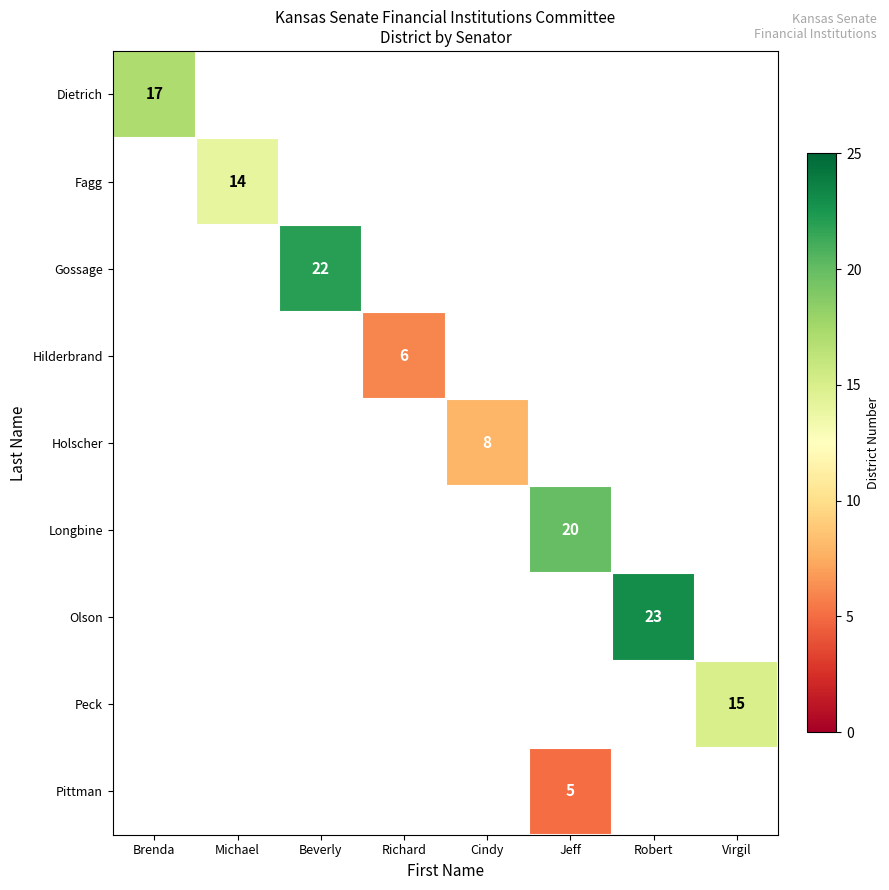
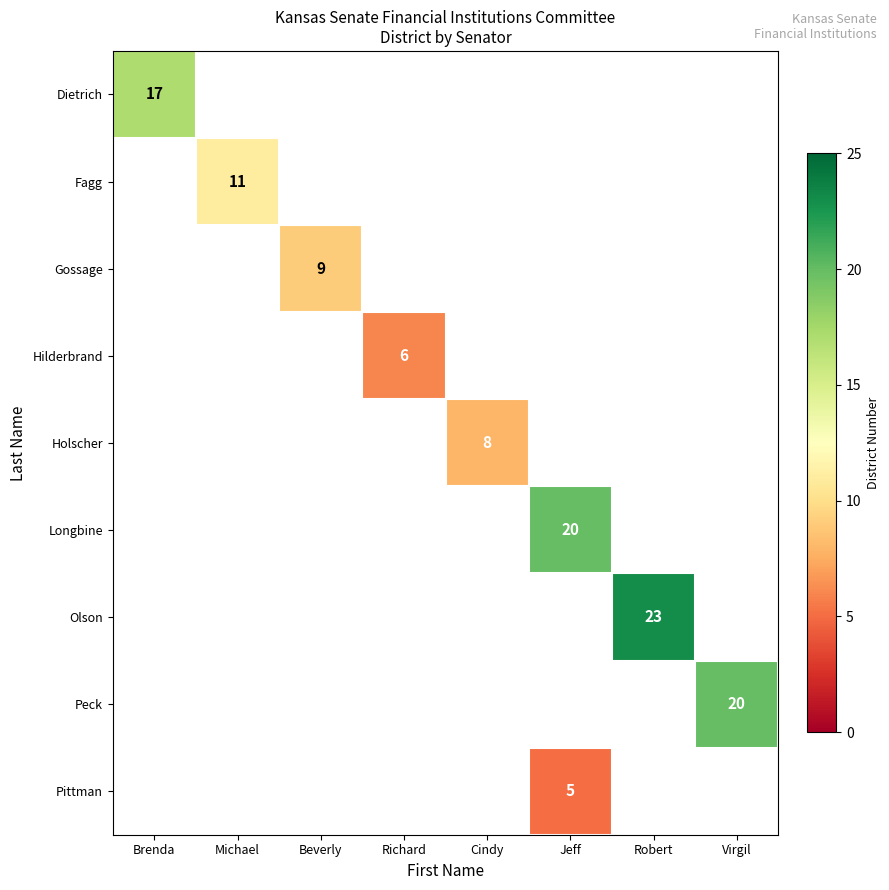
  {
    "Dietrich": {
      "Brenda": 17
    },
    "Fagg": {
-     "Michael": 14
+     "Michael": 11
    },
    "Gossage": {
-     "Beverly": 22
+     "Beverly": 9
    },
    "Hilderbrand": {
      "Richard": 6
    },
    "Holscher": {
      "Cindy": 8
    },
    "Longbine": {
      "Jeff": 20
    },
    "Olson": {
      "Robert": 23
    },
    "Peck": {
-     "Virgil": 15
+     "Virgil": 20
    },
    "Pittman": {
      "Jeff": 5
    }
  }
